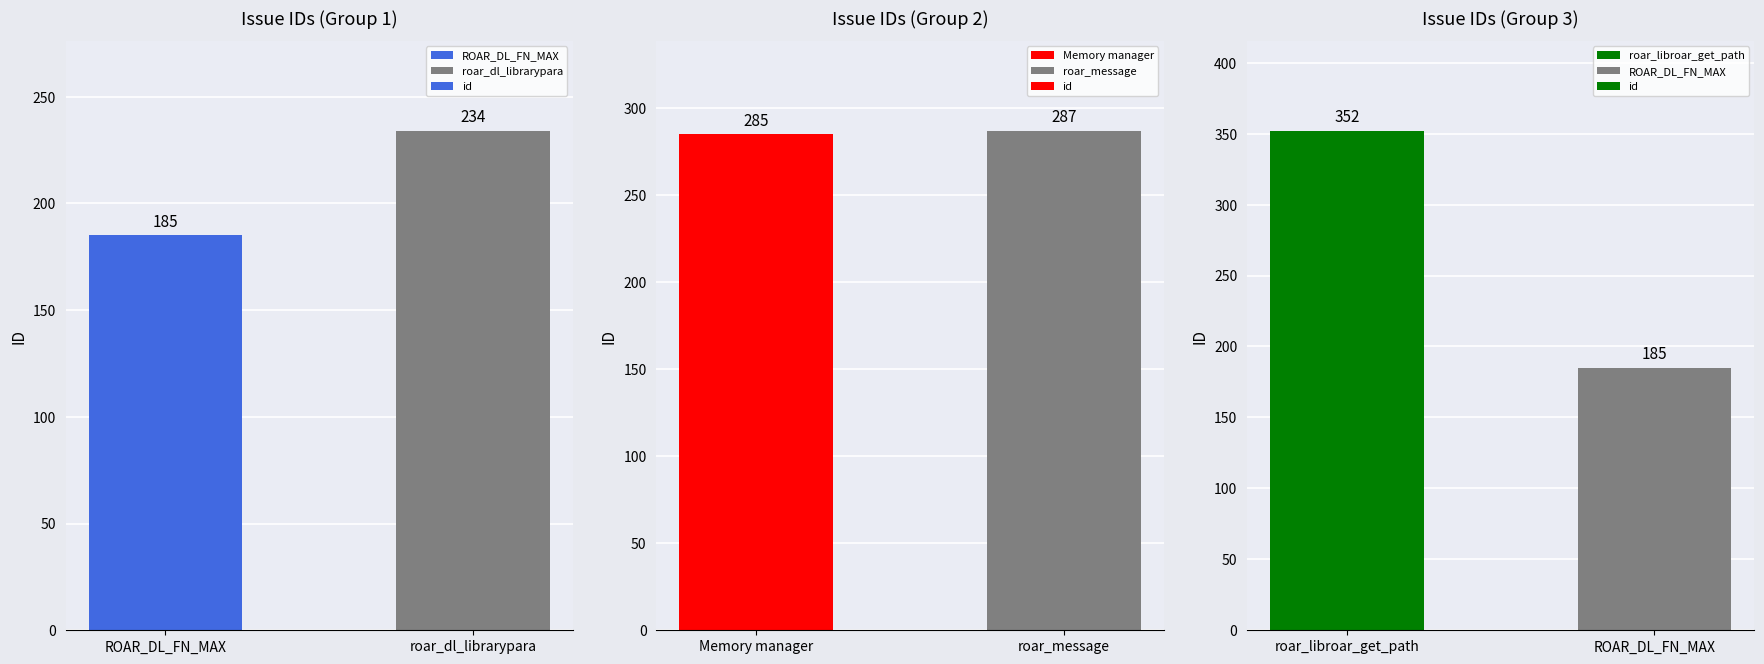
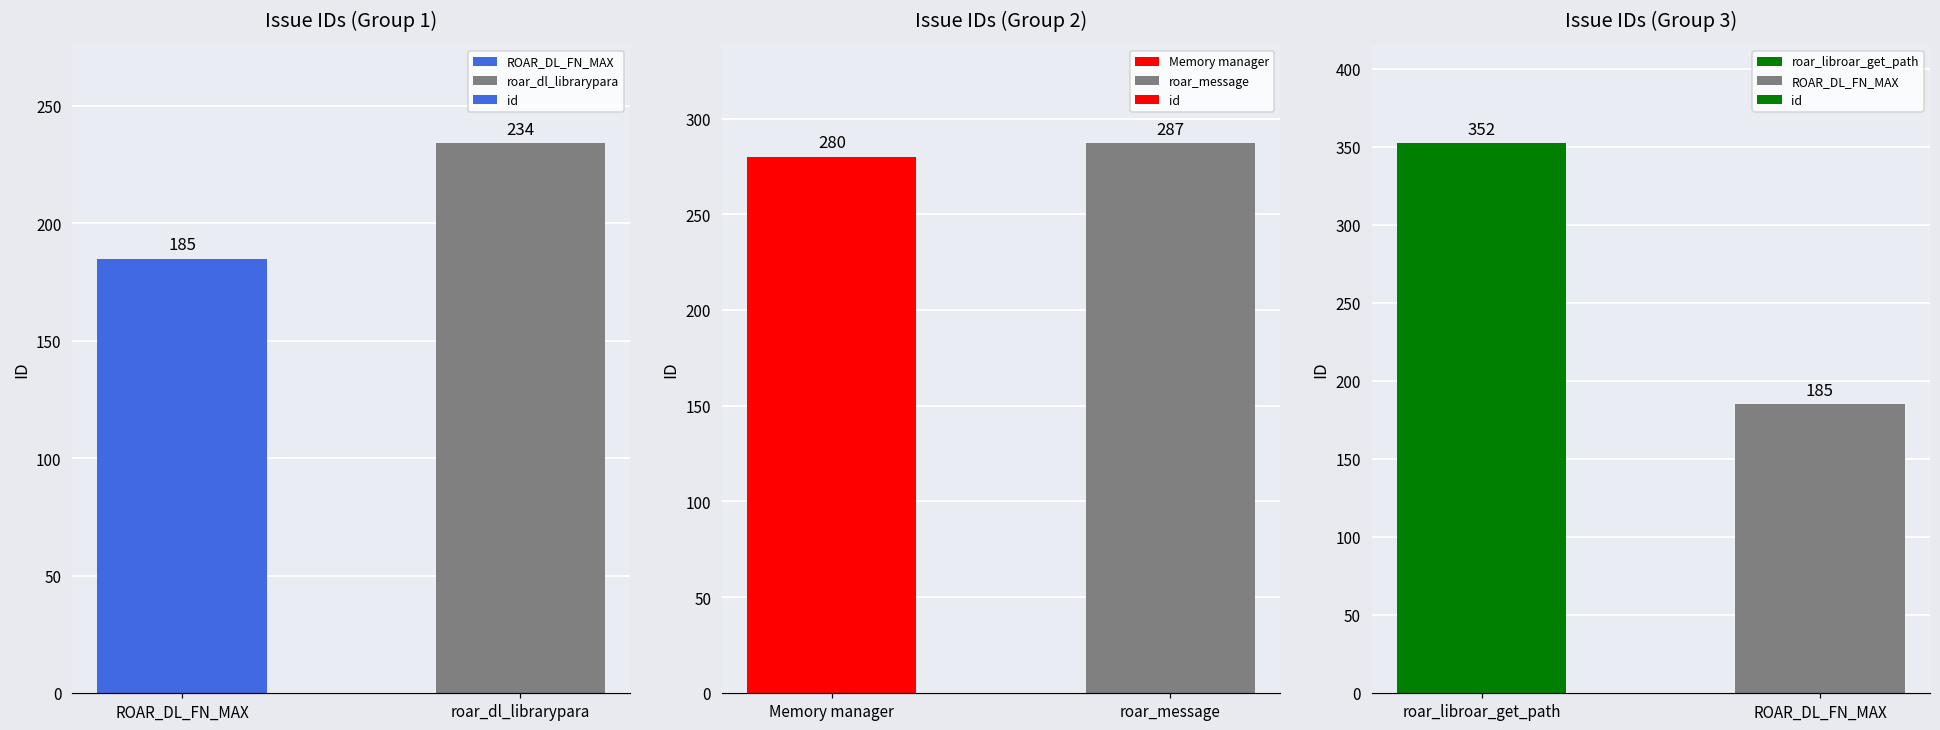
  {
    "Issue IDs (Group 1)": {
      "ROAR_DL_FN_MAX": 185,
      "roar_dl_librarypara": 234
    },
    "Issue IDs (Group 2)": {
-     "Memory manager": 285,
+     "Memory manager": 280,
      "roar_message": 287
    },
    "Issue IDs (Group 3)": {
      "roar_libroar_get_path": 352,
      "ROAR_DL_FN_MAX": 185
    }
  }
